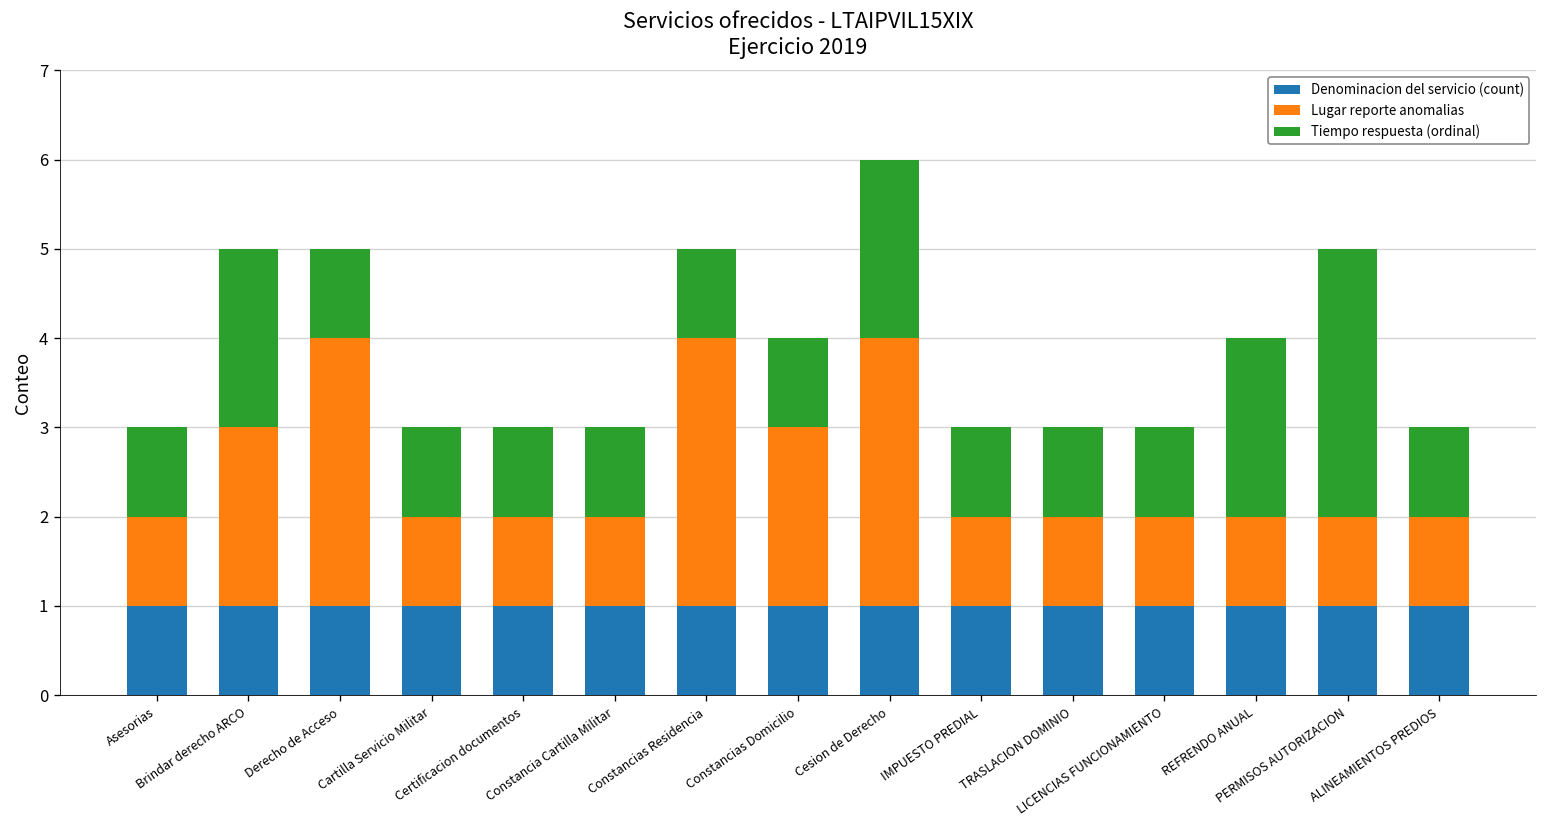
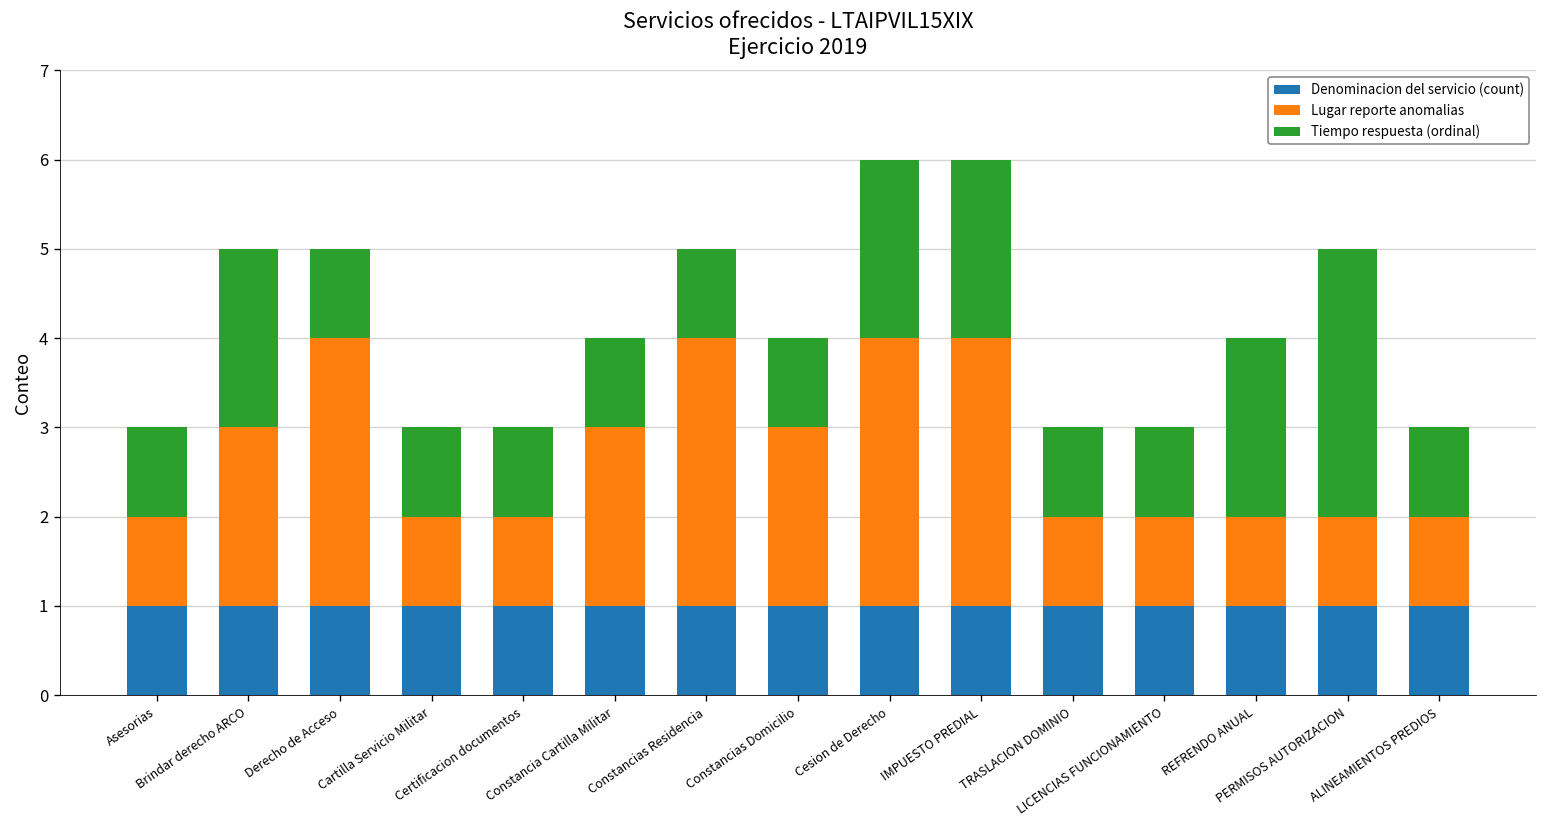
  {
    "Denominacion del servicio (count)": {
      "Asesorias": 1,
      "Brindar derecho ARCO": 1,
      "Derecho de Acceso": 1,
      "Cartilla Servicio Militar": 1,
      "Certificacion documentos": 1,
      "Constancia Cartilla Militar": 1,
      "Constancias Residencia": 1,
      "Constancias Domicilio": 1,
      "Cesion de Derecho": 1,
      "IMPUESTO PREDIAL": 1,
      "TRASLACION DOMINIO": 1,
      "LICENCIAS FUNCIONAMIENTO": 1,
      "REFRENDO ANUAL": 1,
      "PERMISOS AUTORIZACION": 1,
      "ALINEAMIENTOS PREDIOS": 1
    },
    "Lugar reporte anomalias": {
      "Asesorias": 1,
      "Brindar derecho ARCO": 2,
      "Derecho de Acceso": 3,
      "Cartilla Servicio Militar": 1,
      "Certificacion documentos": 1,
-     "Constancia Cartilla Militar": 1,
+     "Constancia Cartilla Militar": 2,
      "Constancias Residencia": 3,
      "Constancias Domicilio": 2,
      "Cesion de Derecho": 3,
-     "IMPUESTO PREDIAL": 1,
+     "IMPUESTO PREDIAL": 3,
      "TRASLACION DOMINIO": 1,
      "LICENCIAS FUNCIONAMIENTO": 1,
      "REFRENDO ANUAL": 1,
      "PERMISOS AUTORIZACION": 1,
      "ALINEAMIENTOS PREDIOS": 1
    },
    "Tiempo respuesta (ordinal)": {
      "Asesorias": 1,
      "Brindar derecho ARCO": 2,
      "Derecho de Acceso": 1,
      "Cartilla Servicio Militar": 1,
      "Certificacion documentos": 1,
      "Constancia Cartilla Militar": 1,
      "Constancias Residencia": 1,
      "Constancias Domicilio": 1,
      "Cesion de Derecho": 2,
-     "IMPUESTO PREDIAL": 1,
+     "IMPUESTO PREDIAL": 2,
      "TRASLACION DOMINIO": 1,
      "LICENCIAS FUNCIONAMIENTO": 1,
      "REFRENDO ANUAL": 2,
      "PERMISOS AUTORIZACION": 3,
      "ALINEAMIENTOS PREDIOS": 1
    }
  }
